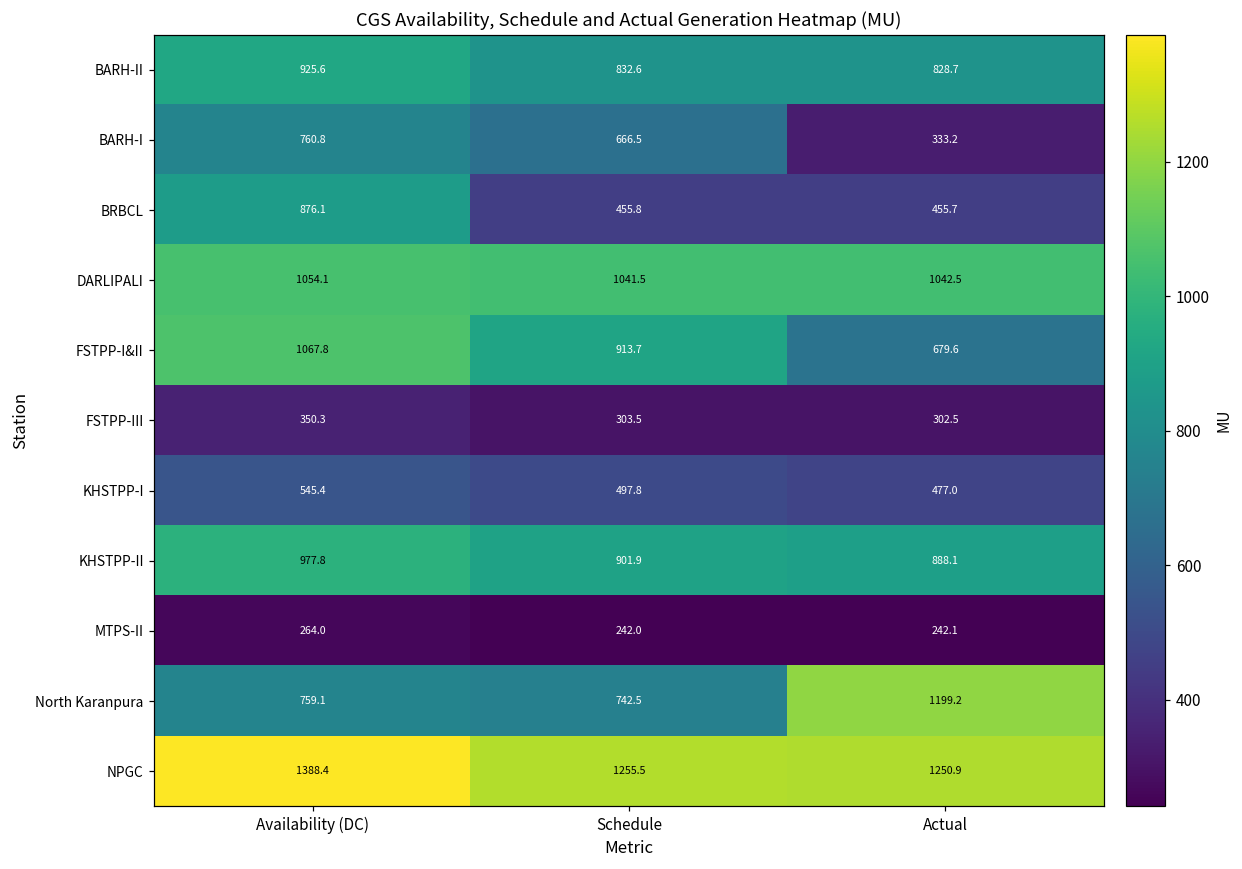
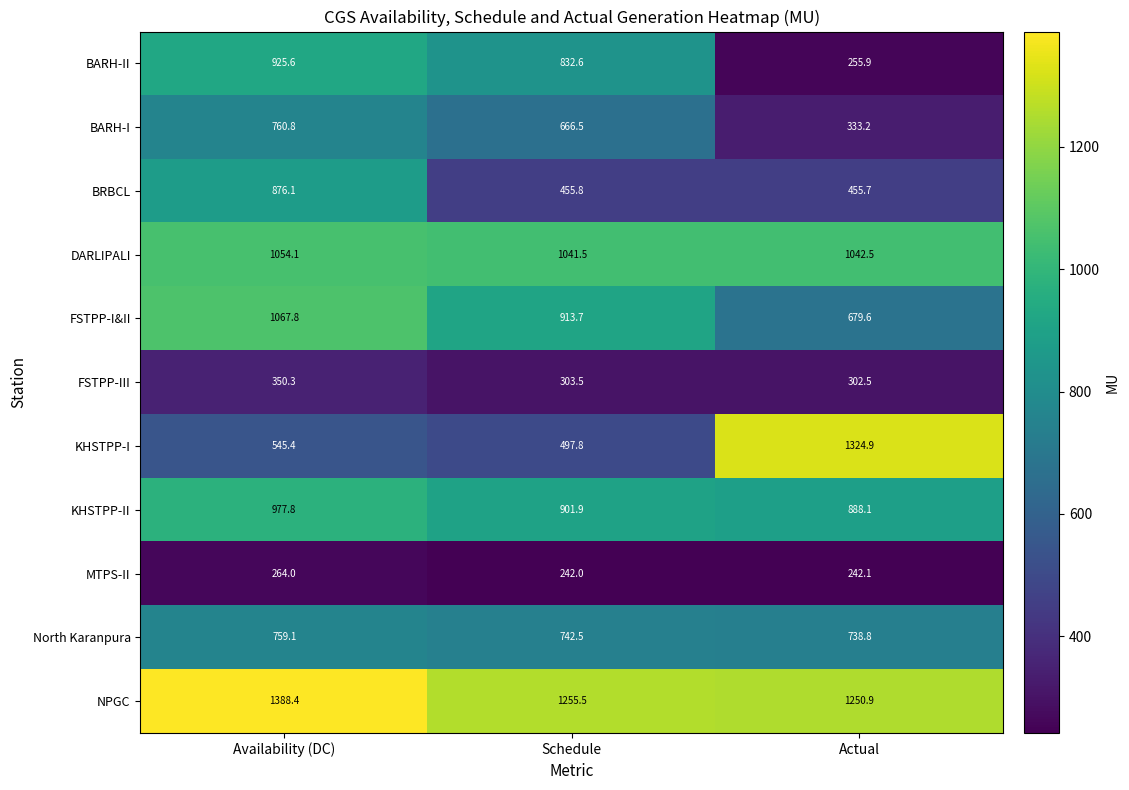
  {
    "BARH-II": {
      "Availability (DC)": 925.6,
      "Schedule": 832.6,
-     "Actual": 828.7
+     "Actual": 255.9
    },
    "BARH-I": {
      "Availability (DC)": 760.8,
      "Schedule": 666.5,
      "Actual": 333.2
    },
    "BRBCL": {
      "Availability (DC)": 876.1,
      "Schedule": 455.8,
      "Actual": 455.7
    },
    "DARLIPALI": {
      "Availability (DC)": 1054.1,
      "Schedule": 1041.5,
      "Actual": 1042.5
    },
    "FSTPP-I&II": {
      "Availability (DC)": 1067.8,
      "Schedule": 913.7,
      "Actual": 679.6
    },
    "FSTPP-III": {
      "Availability (DC)": 350.3,
      "Schedule": 303.5,
      "Actual": 302.5
    },
    "KHSTPP-I": {
      "Availability (DC)": 545.4,
      "Schedule": 497.8,
-     "Actual": 477.0
+     "Actual": 1324.9
    },
    "KHSTPP-II": {
      "Availability (DC)": 977.8,
      "Schedule": 901.9,
      "Actual": 888.1
    },
    "MTPS-II": {
      "Availability (DC)": 264.0,
      "Schedule": 242.0,
      "Actual": 242.1
    },
    "North Karanpura": {
      "Availability (DC)": 759.1,
      "Schedule": 742.5,
-     "Actual": 1199.2
+     "Actual": 738.8
    },
    "NPGC": {
      "Availability (DC)": 1388.4,
      "Schedule": 1255.5,
      "Actual": 1250.9
    }
  }
